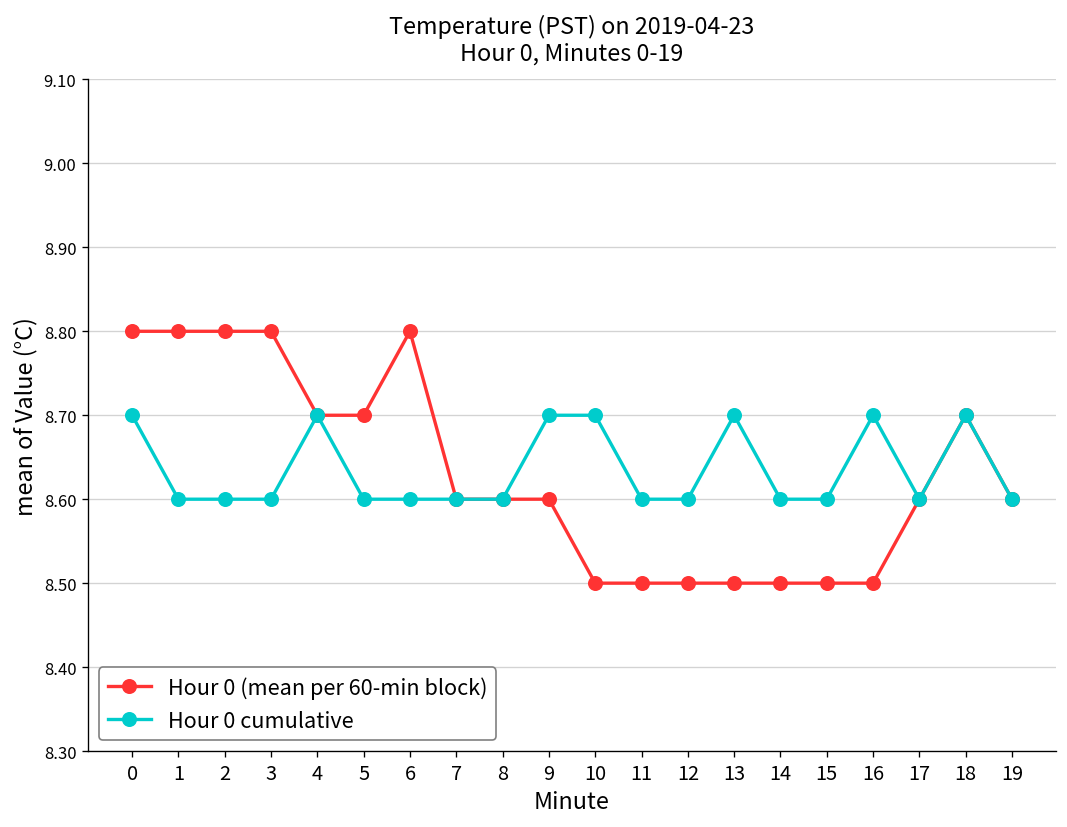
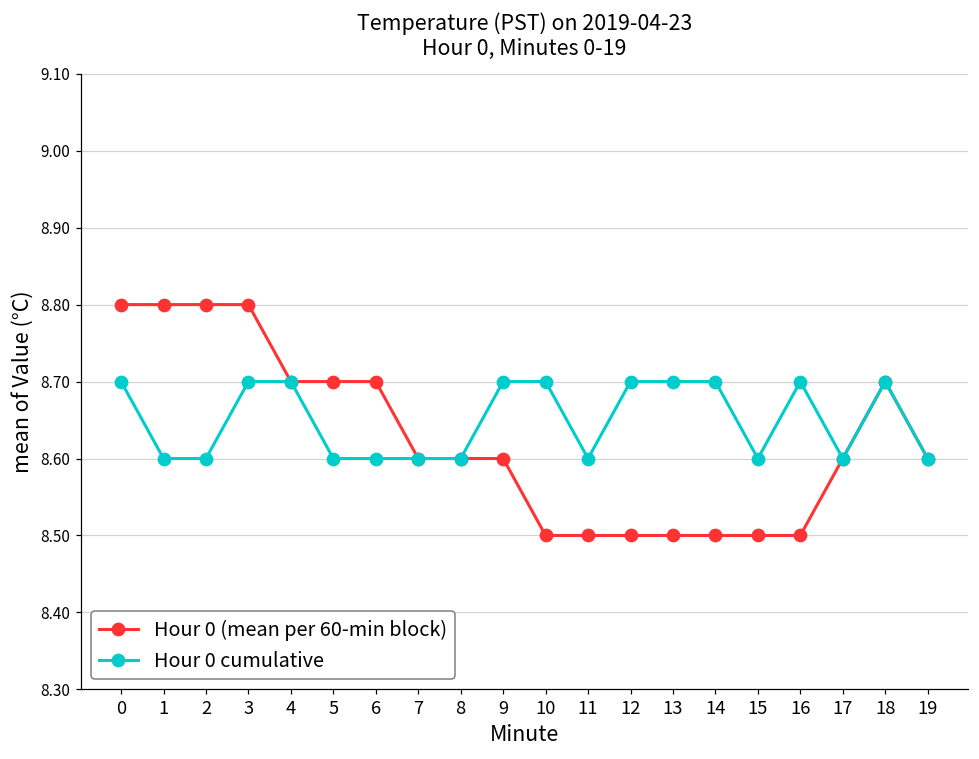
  {
    "Hour 0 (mean per 60-min block)": {
      "0": 8.8,
      "1": 8.8,
      "2": 8.8,
      "3": 8.8,
      "5": 8.7,
-     "6": 8.8,
+     "6": 8.7,
      "9": 8.6,
      "10": 8.5,
      "11": 8.5,
      "12": 8.5,
      "13": 8.5,
      "14": 8.5,
      "15": 8.5,
      "16": 8.5
    },
    "Hour 0 cumulative": {
      "0": 8.7,
      "1": 8.6,
      "2": 8.6,
-     "3": 8.6,
+     "3": 8.7,
      "5": 8.6,
      "6": 8.6,
      "9": 8.7,
      "10": 8.7,
      "11": 8.6,
-     "12": 8.6,
+     "12": 8.7,
      "13": 8.7,
-     "14": 8.6,
+     "14": 8.7,
      "15": 8.6,
      "16": 8.7
    }
  }
